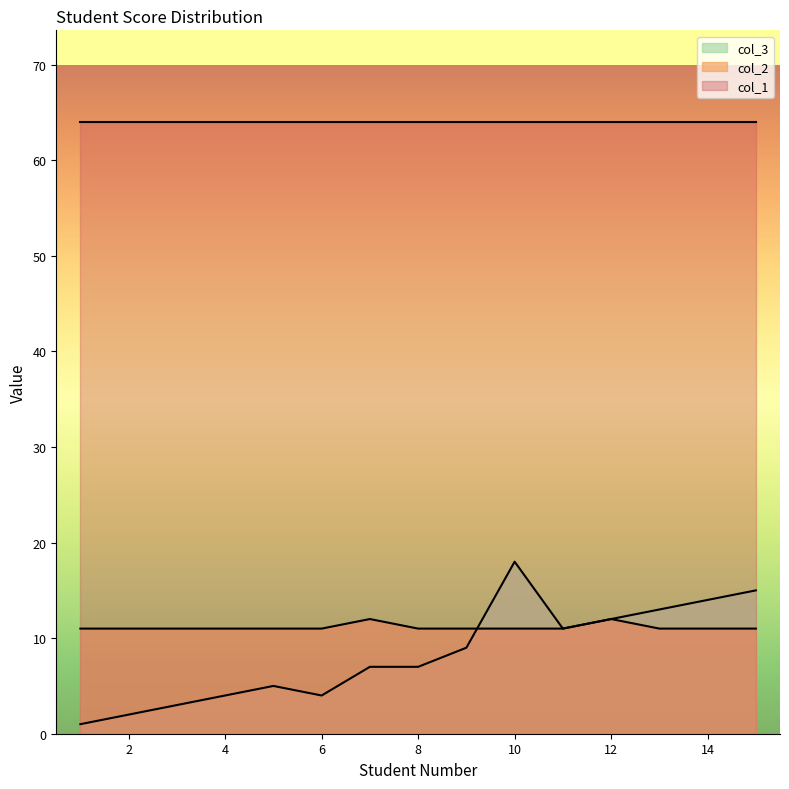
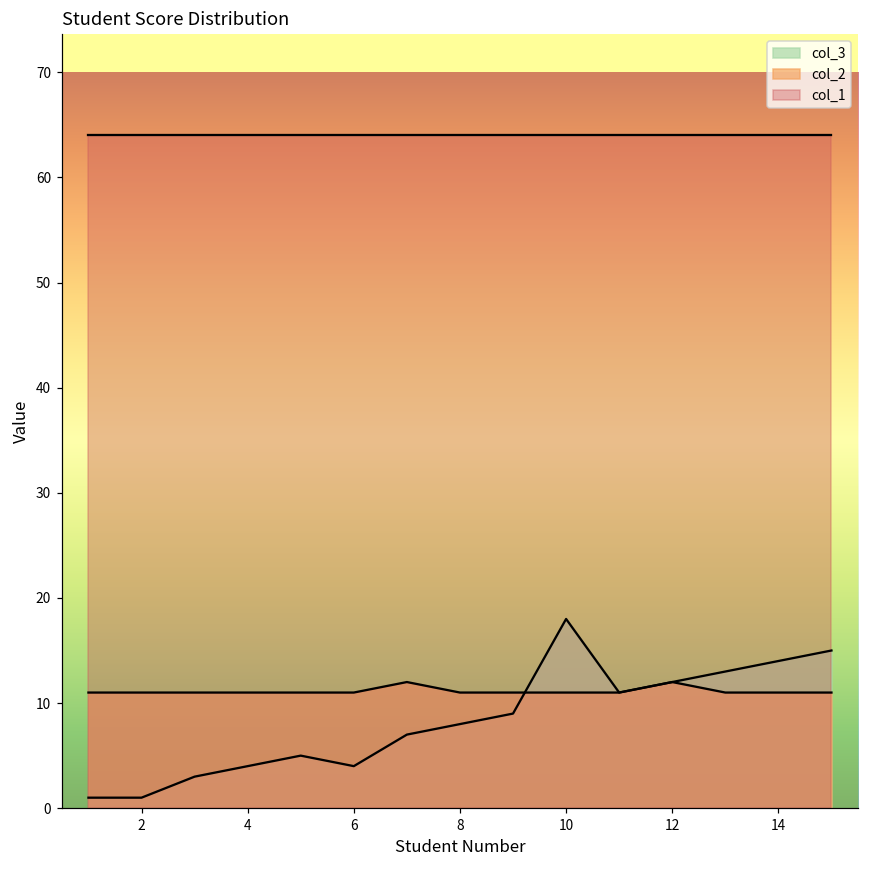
  {
    "col_3": {
-     "2": 2,
+     "2": 1,
      "4": 4,
      "6": 4,
-     "8": 7,
+     "8": 8,
      "10": 18,
      "14": 14
    }
  }
